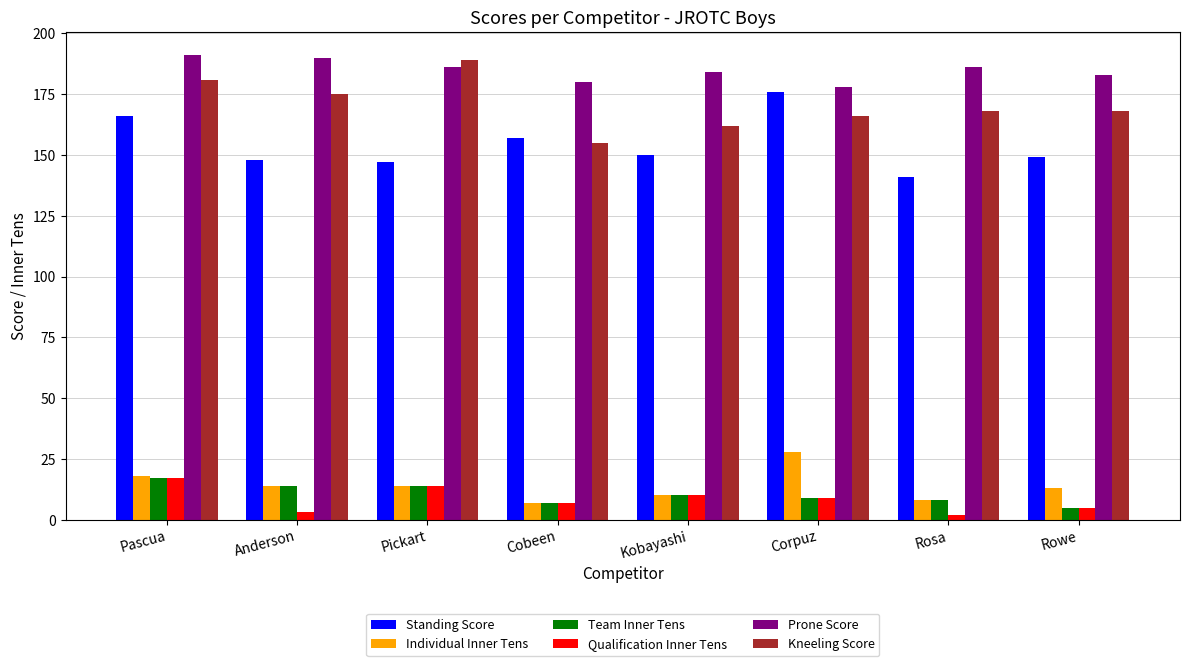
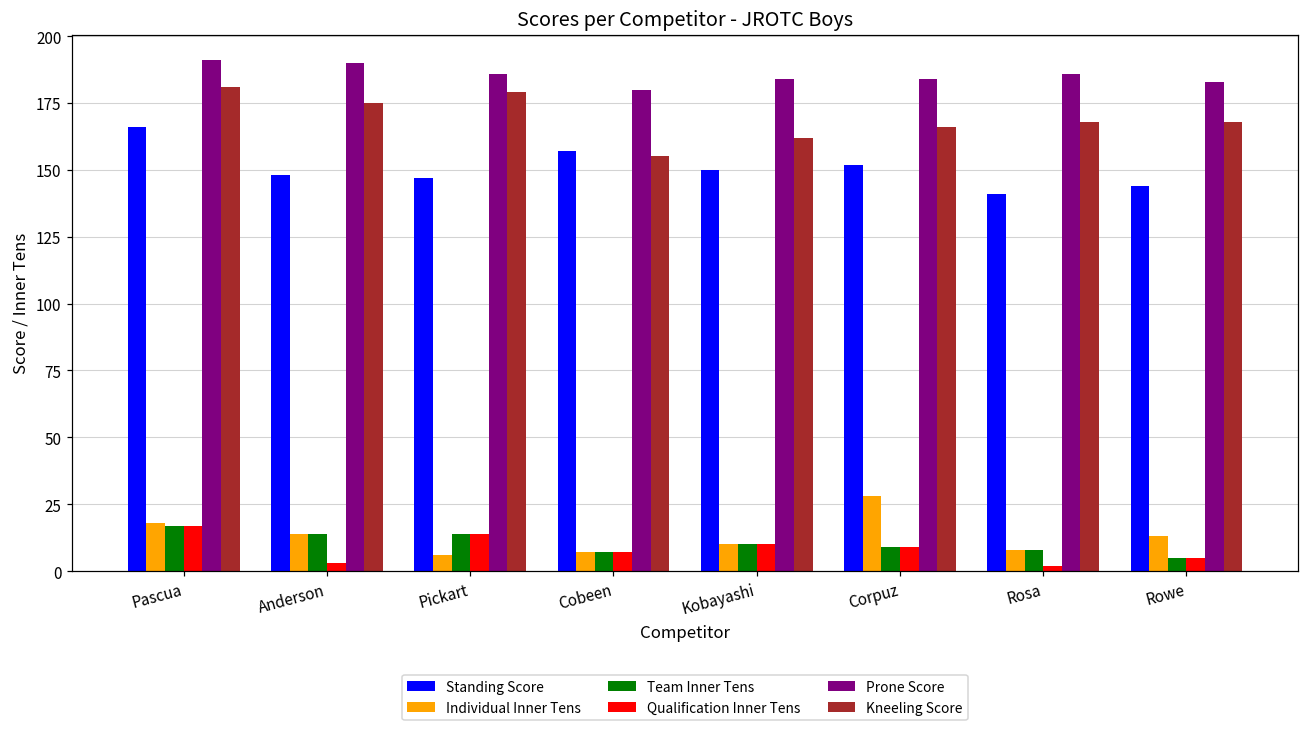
  {
    "Standing Score": {
      "Pascua": 166,
      "Anderson": 148,
      "Pickart": 147,
      "Cobeen": 157,
      "Kobayashi": 150,
-     "Corpuz": 176,
+     "Corpuz": 152,
      "Rosa": 141,
-     "Rowe": 149
+     "Rowe": 144
    },
    "Individual Inner Tens": {
      "Pascua": 18,
      "Anderson": 14,
-     "Pickart": 14,
+     "Pickart": 6,
      "Cobeen": 7,
      "Kobayashi": 10,
      "Corpuz": 28,
      "Rosa": 8,
      "Rowe": 13
    },
    "Team Inner Tens": {
      "Pascua": 17,
      "Anderson": 14,
      "Pickart": 14,
      "Cobeen": 7,
      "Kobayashi": 10,
      "Corpuz": 9,
      "Rosa": 8,
      "Rowe": 5
    },
    "Qualification Inner Tens": {
      "Pascua": 17,
      "Anderson": 3,
      "Pickart": 14,
      "Cobeen": 7,
      "Kobayashi": 10,
      "Corpuz": 9,
      "Rosa": 2,
      "Rowe": 5
    },
    "Prone Score": {
      "Pascua": 191,
      "Anderson": 190,
      "Pickart": 186,
      "Cobeen": 180,
      "Kobayashi": 184,
-     "Corpuz": 178,
+     "Corpuz": 184,
      "Rosa": 186,
      "Rowe": 183
    },
    "Kneeling Score": {
      "Pascua": 181,
      "Anderson": 175,
-     "Pickart": 189,
+     "Pickart": 179,
      "Cobeen": 155,
      "Kobayashi": 162,
      "Corpuz": 166,
      "Rosa": 168,
      "Rowe": 168
    }
  }
